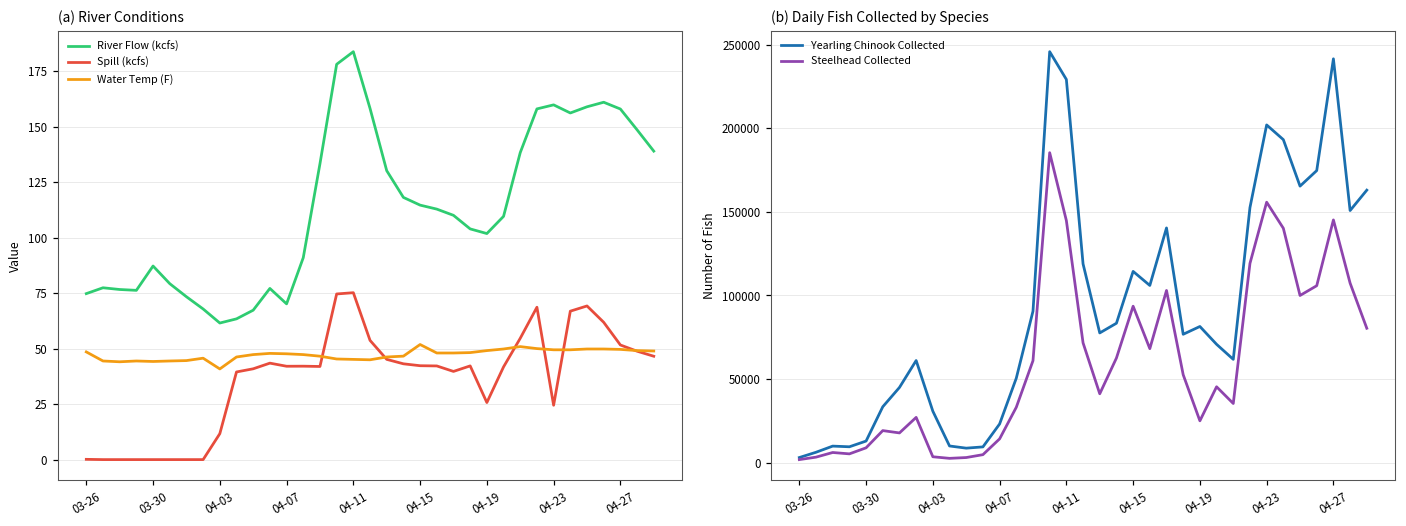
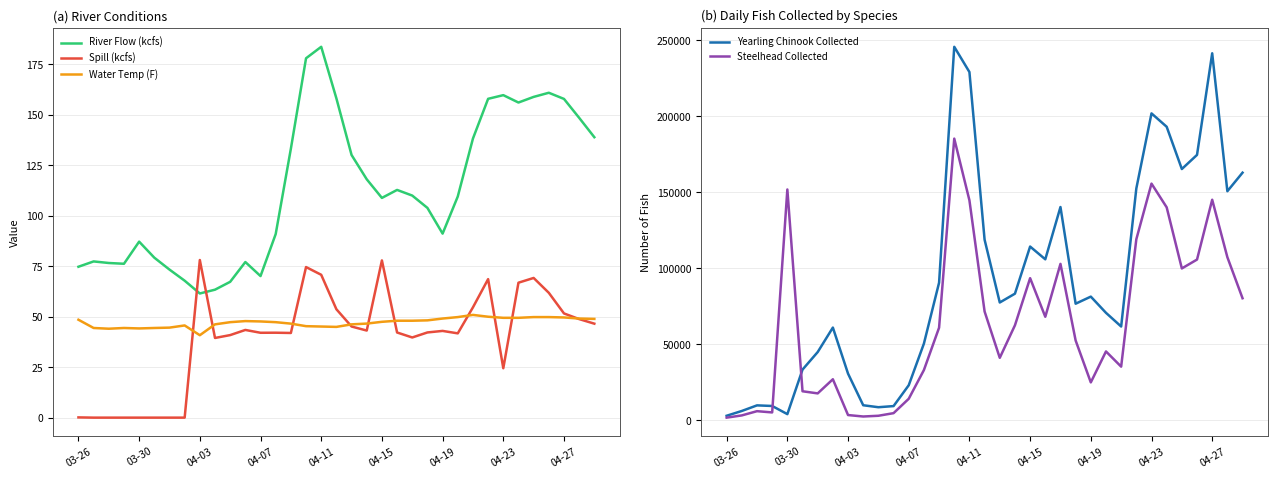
  {
    "(a) River Conditions": {
      "River Flow (kcfs)": {
        "03-26": 75,
        "03-30": 87,
        "04-03": 62,
        "04-07": 70,
        "04-11": 184,
-       "04-15": 115,
-       "04-19": 102,
+       "04-15": 109,
+       "04-19": 91,
        "04-23": 160,
        "04-27": 158
      },
      "Spill (kcfs)": {
        "03-26": 0,
        "03-30": 0,
-       "04-03": 12,
+       "04-03": 78,
        "04-07": 42,
-       "04-11": 75,
-       "04-15": 42,
-       "04-19": 26,
+       "04-11": 71,
+       "04-15": 78,
+       "04-19": 43,
        "04-23": 24,
        "04-27": 52
      },
      "Water Temp (F)": {
        "03-26": 49,
        "03-30": 44,
        "04-03": 41,
        "04-07": 48,
        "04-11": 45,
-       "04-15": 52,
+       "04-15": 47,
        "04-19": 49,
        "04-23": 49,
        "04-27": 50
      }
    },
    "(b) Daily Fish Collected by Species": {
      "Yearling Chinook Collected": {
-       "03-30": 13000,
+       "03-30": 4000,
        "04-03": 31000,
        "04-07": 23000,
        "04-11": 229000,
        "04-15": 114000,
        "04-19": 81000,
        "04-23": 202000,
        "04-27": 242000
      },
      "Steelhead Collected": {
-       "03-30": 9000,
+       "03-30": 152000,
        "04-03": 4000,
        "04-07": 14000,
        "04-11": 145000,
        "04-15": 94000,
        "04-19": 25000,
        "04-23": 156000,
        "04-27": 145000
      }
    }
  }
